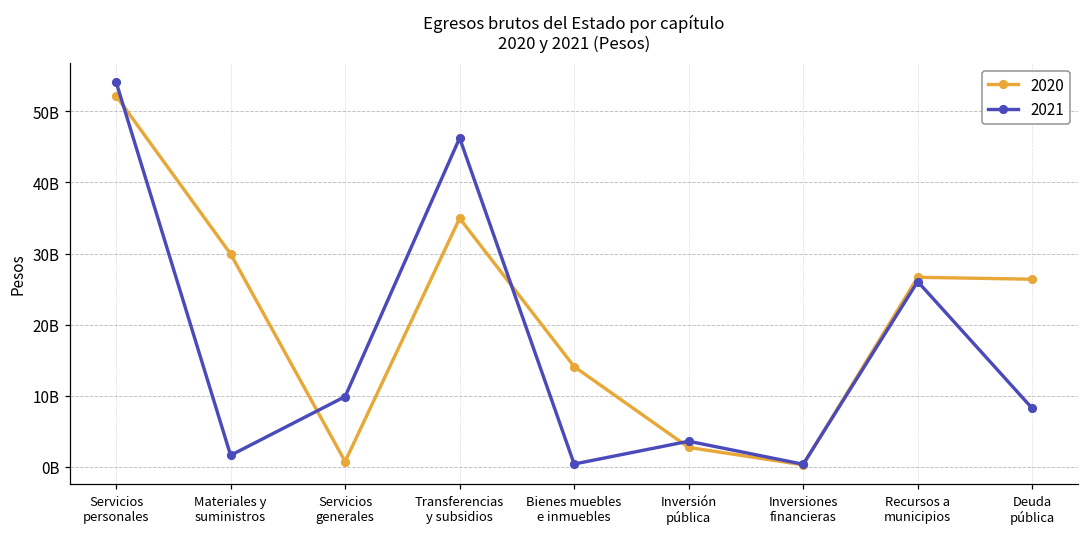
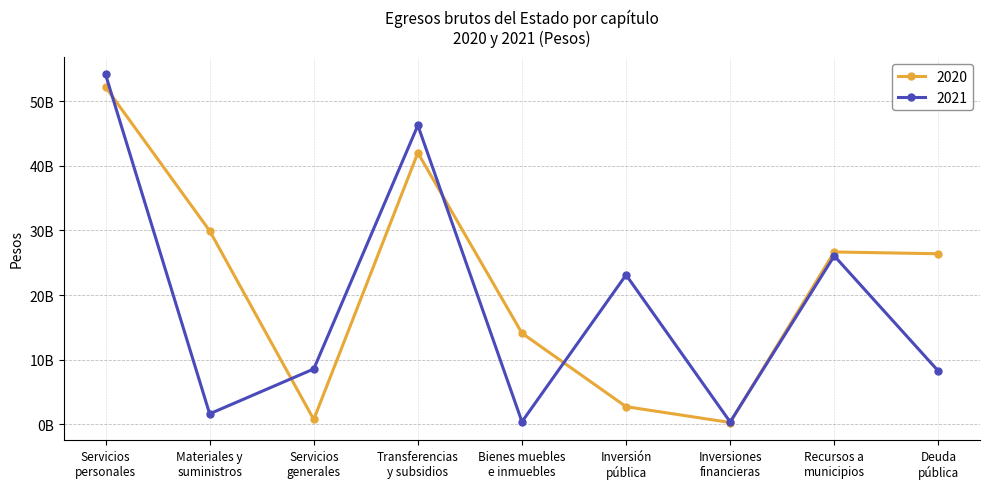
  {
    "2020": {
      "Servicios personales": 52000000000,
      "Materiales y suministros": 30000000000,
      "Servicios generales": 1000000000,
-     "Transferencias y subsidios": 35000000000,
+     "Transferencias y subsidios": 42000000000,
      "Bienes muebles e inmuebles": 14000000000,
      "Inversión pública": 3000000000,
      "Recursos a municipios": 27000000000,
      "Deuda pública": 26000000000
    },
    "2021": {
      "Servicios personales": 54000000000,
      "Materiales y suministros": 2000000000,
-     "Servicios generales": 10000000000,
+     "Servicios generales": 9000000000,
      "Transferencias y subsidios": 46000000000,
      "Bienes muebles e inmuebles": 0,
-     "Inversión pública": 4000000000,
+     "Inversión pública": 23000000000,
      "Recursos a municipios": 26000000000,
      "Deuda pública": 8000000000
    }
  }
